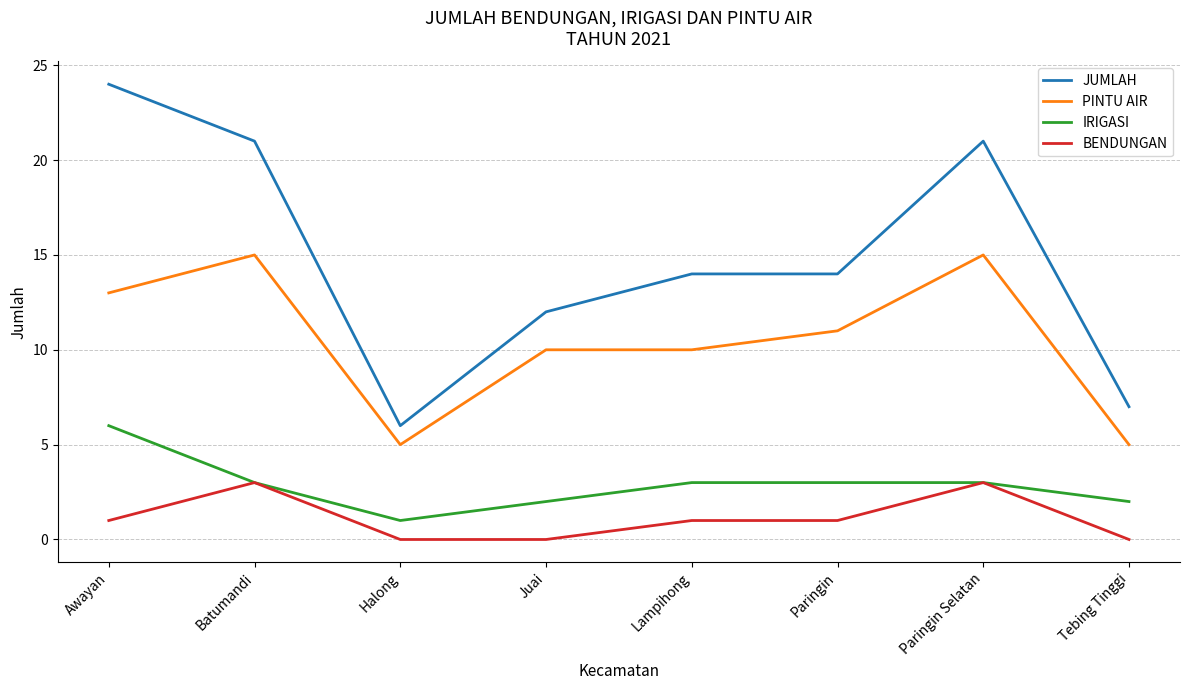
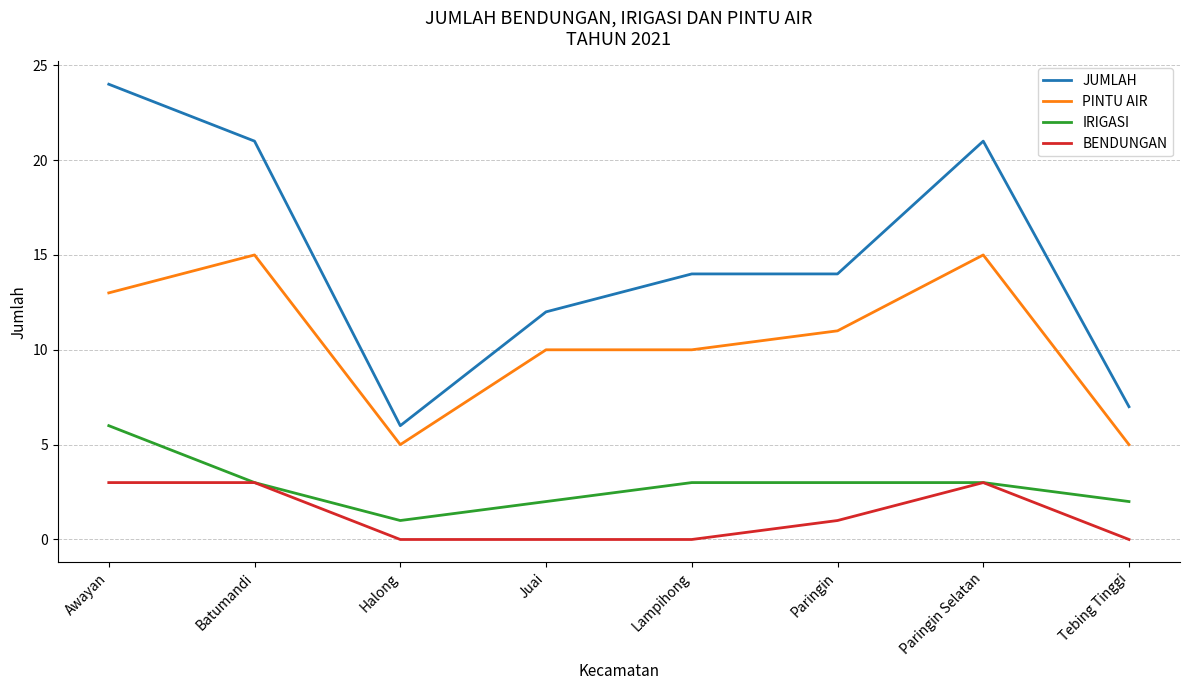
  {
    "JUMLAH": {
      "Awayan": 24,
      "Batumandi": 21,
      "Halong": 6,
      "Juai": 12,
      "Lampihong": 14,
      "Paringin": 14,
      "Paringin Selatan": 21,
      "Tebing Tinggi": 7
    },
    "PINTU AIR": {
      "Awayan": 13,
      "Batumandi": 15,
      "Halong": 5,
      "Juai": 10,
      "Lampihong": 10,
      "Paringin": 11,
      "Paringin Selatan": 15,
      "Tebing Tinggi": 5
    },
    "IRIGASI": {
      "Awayan": 6,
      "Halong": 1,
      "Juai": 2,
      "Lampihong": 3,
      "Paringin": 3,
      "Tebing Tinggi": 2
    },
    "BENDUNGAN": {
-     "Awayan": 1,
+     "Awayan": 3,
      "Halong": 0,
      "Juai": 0,
-     "Lampihong": 1,
+     "Lampihong": 0,
      "Paringin": 1,
      "Tebing Tinggi": 0
    }
  }
